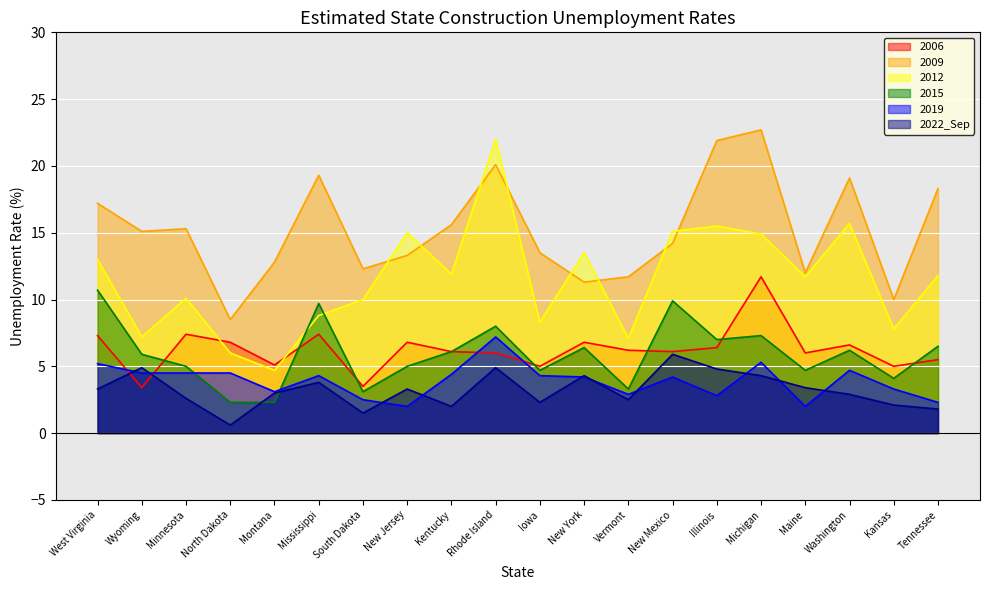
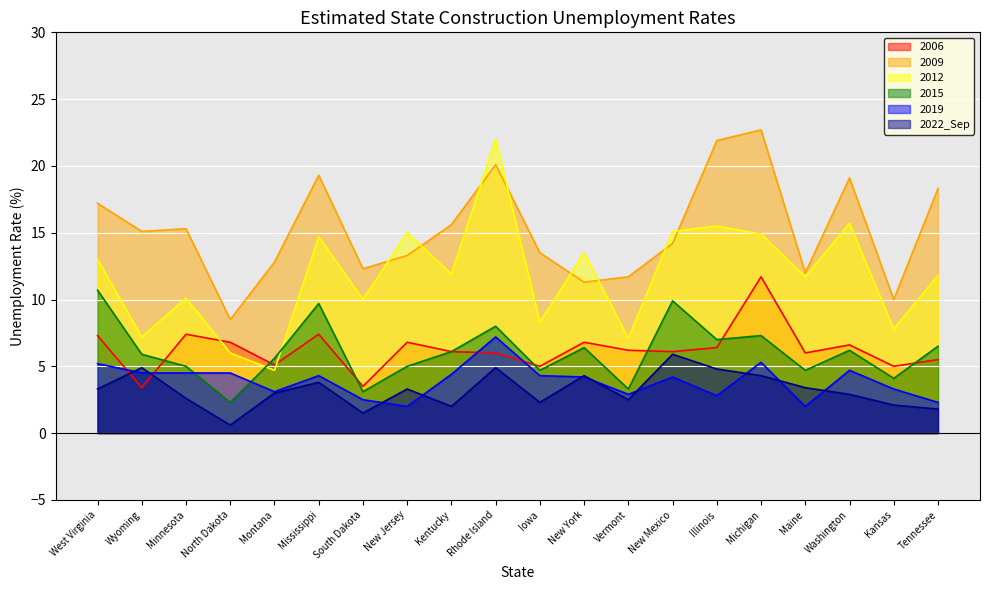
  {
    "2006": {
      "West Virginia": 7.3,
      "Wyoming": 3.4,
      "Minnesota": 7.4,
      "North Dakota": 6.8,
      "Montana": 5.1,
      "Mississippi": 7.4,
      "South Dakota": 3.5,
      "New Jersey": 6.8,
      "Rhode Island": 6.0,
      "Iowa": 5.0,
      "New York": 6.8,
      "Vermont": 6.2,
      "New Mexico": 6.1,
      "Illinois": 6.4,
      "Michigan": 11.7,
      "Maine": 6.0,
      "Washington": 6.6,
      "Kansas": 5.0,
      "Tennessee": 5.5
    },
    "2009": {
      "West Virginia": 17.2,
      "Wyoming": 15.1,
      "Minnesota": 15.3,
      "North Dakota": 8.5,
      "Montana": 12.8,
      "Mississippi": 19.3,
      "South Dakota": 12.3,
      "New Jersey": 13.3,
      "Kentucky": 15.6,
      "Rhode Island": 20.1,
      "Iowa": 13.5,
      "New York": 11.3,
      "Vermont": 11.7,
      "New Mexico": 14.2,
      "Illinois": 21.9,
      "Michigan": 22.7,
      "Maine": 12.0,
      "Washington": 19.1,
      "Kansas": 10.0,
      "Tennessee": 18.3
    },
    "2012": {
      "West Virginia": 13.0,
      "Wyoming": 7.2,
      "Minnesota": 10.1,
      "North Dakota": 6.0,
      "Montana": 4.7,
-     "Mississippi": 8.8,
+     "Mississippi": 14.7,
      "South Dakota": 10.0,
      "New Jersey": 15.0,
      "Kentucky": 11.9,
      "Rhode Island": 22.0,
      "Iowa": 8.3,
      "New York": 13.5,
      "Vermont": 7.1,
      "New Mexico": 15.1,
      "Illinois": 15.5,
      "Michigan": 14.9,
      "Maine": 11.7,
      "Washington": 15.7,
      "Kansas": 7.8,
      "Tennessee": 11.8
    },
    "2015": {
      "West Virginia": 10.7,
      "Wyoming": 5.9,
      "Minnesota": 5.0,
      "North Dakota": 2.3,
-     "Montana": 2.3,
+     "Montana": 5.6,
      "Mississippi": 9.7,
      "South Dakota": 3.1,
      "New Jersey": 5.0,
      "Rhode Island": 8.0,
      "Iowa": 4.7,
      "New York": 6.4,
      "Vermont": 3.3,
      "New Mexico": 9.9,
      "Illinois": 7.0,
      "Michigan": 7.3,
      "Maine": 4.7,
      "Washington": 6.2,
      "Kansas": 4.1,
      "Tennessee": 6.5
    },
    "2019": {
      "West Virginia": 5.2,
      "Wyoming": 4.5,
      "Minnesota": 4.5,
      "North Dakota": 4.5,
      "Mississippi": 4.3,
      "South Dakota": 2.5,
      "New Jersey": 2.0,
      "Kentucky": 4.4,
      "Rhode Island": 7.2,
      "Iowa": 4.3,
      "Vermont": 2.9,
      "New Mexico": 4.2,
      "Illinois": 2.8,
      "Michigan": 5.3,
      "Maine": 2.0,
      "Washington": 4.7,
      "Kansas": 3.3,
      "Tennessee": 2.3
    },
    "2022_Sep": {
      "West Virginia": 3.3,
      "Wyoming": 4.9,
      "Minnesota": 2.6,
      "North Dakota": 0.6,
      "Mississippi": 3.8,
      "South Dakota": 1.5,
      "New Jersey": 3.3,
      "Kentucky": 2.0,
      "Rhode Island": 4.9,
      "Iowa": 2.3,
      "Vermont": 2.5,
      "New Mexico": 5.9,
      "Illinois": 4.8,
      "Michigan": 4.3,
      "Maine": 3.4,
      "Washington": 2.9,
      "Kansas": 2.1,
      "Tennessee": 1.8
    }
  }
